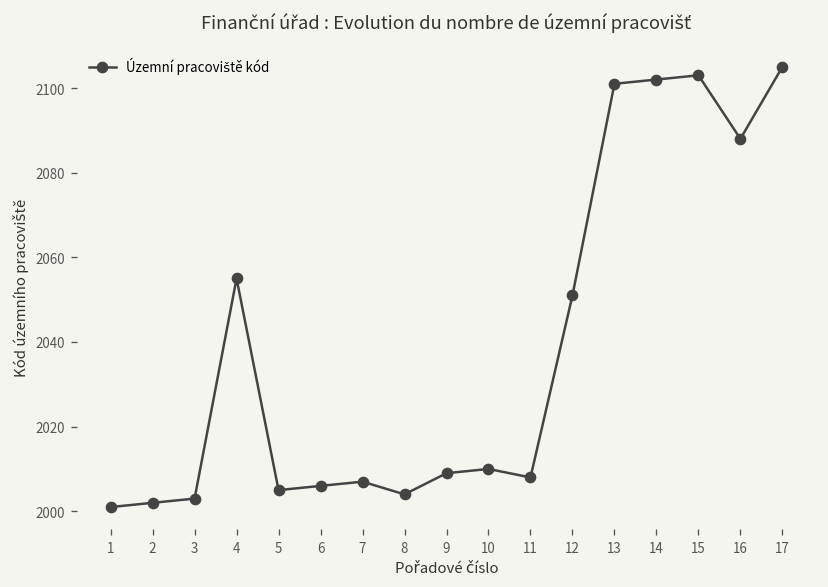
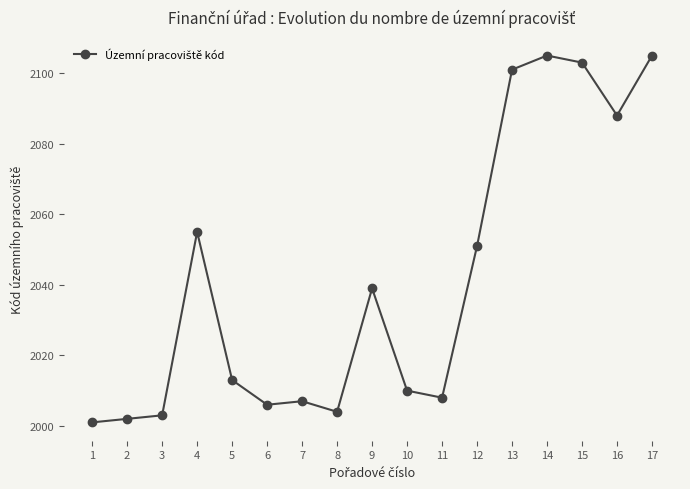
  {
    "1": 2001,
    "2": 2002,
    "3": 2003,
    "4": 2055,
-   "5": 2005,
+   "5": 2013,
    "6": 2006,
    "7": 2007,
    "8": 2004,
-   "9": 2009,
+   "9": 2039,
    "10": 2010,
    "11": 2008,
    "12": 2051,
    "13": 2101,
-   "14": 2102,
+   "14": 2105,
    "15": 2103,
    "16": 2088,
    "17": 2105
  }
